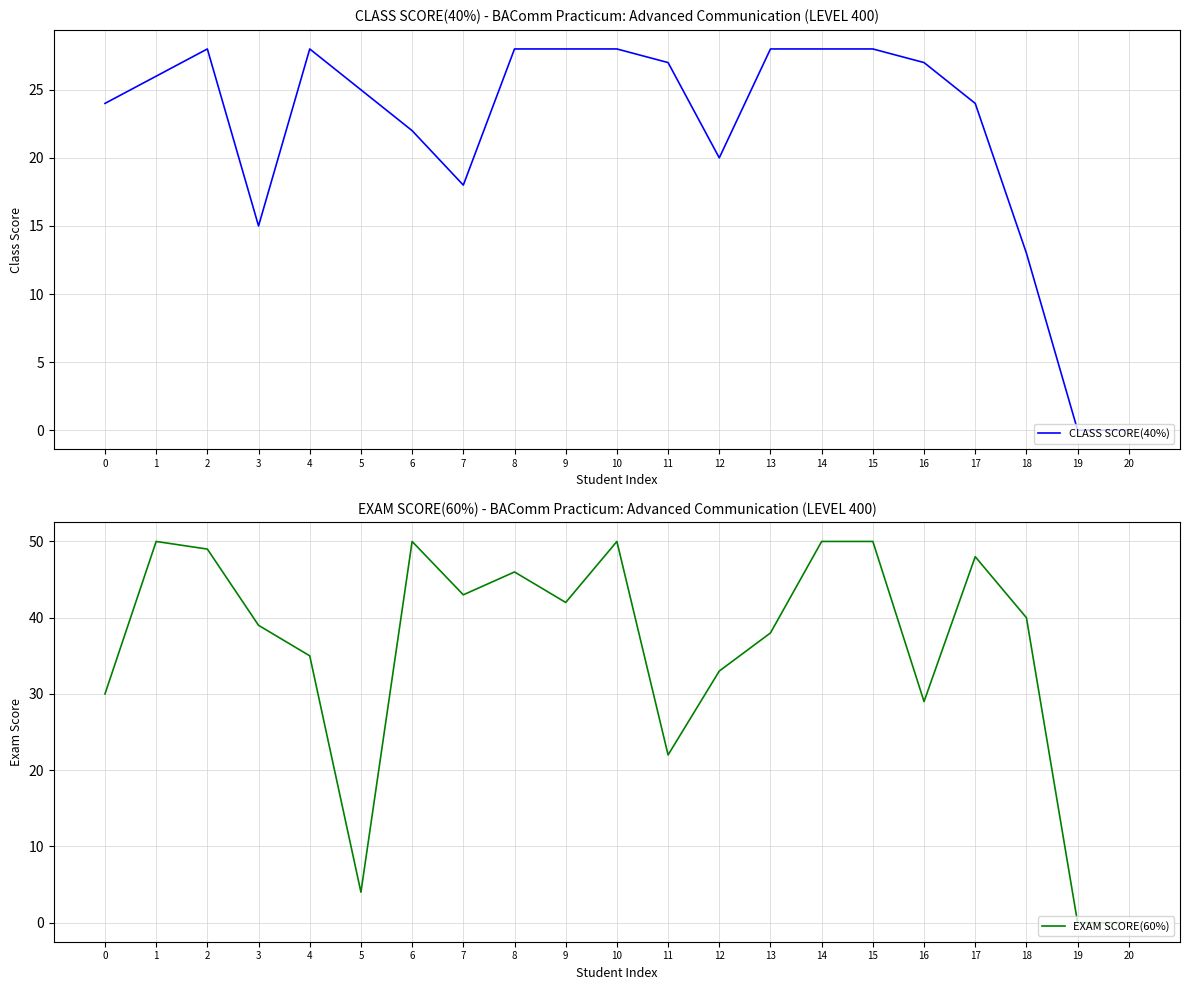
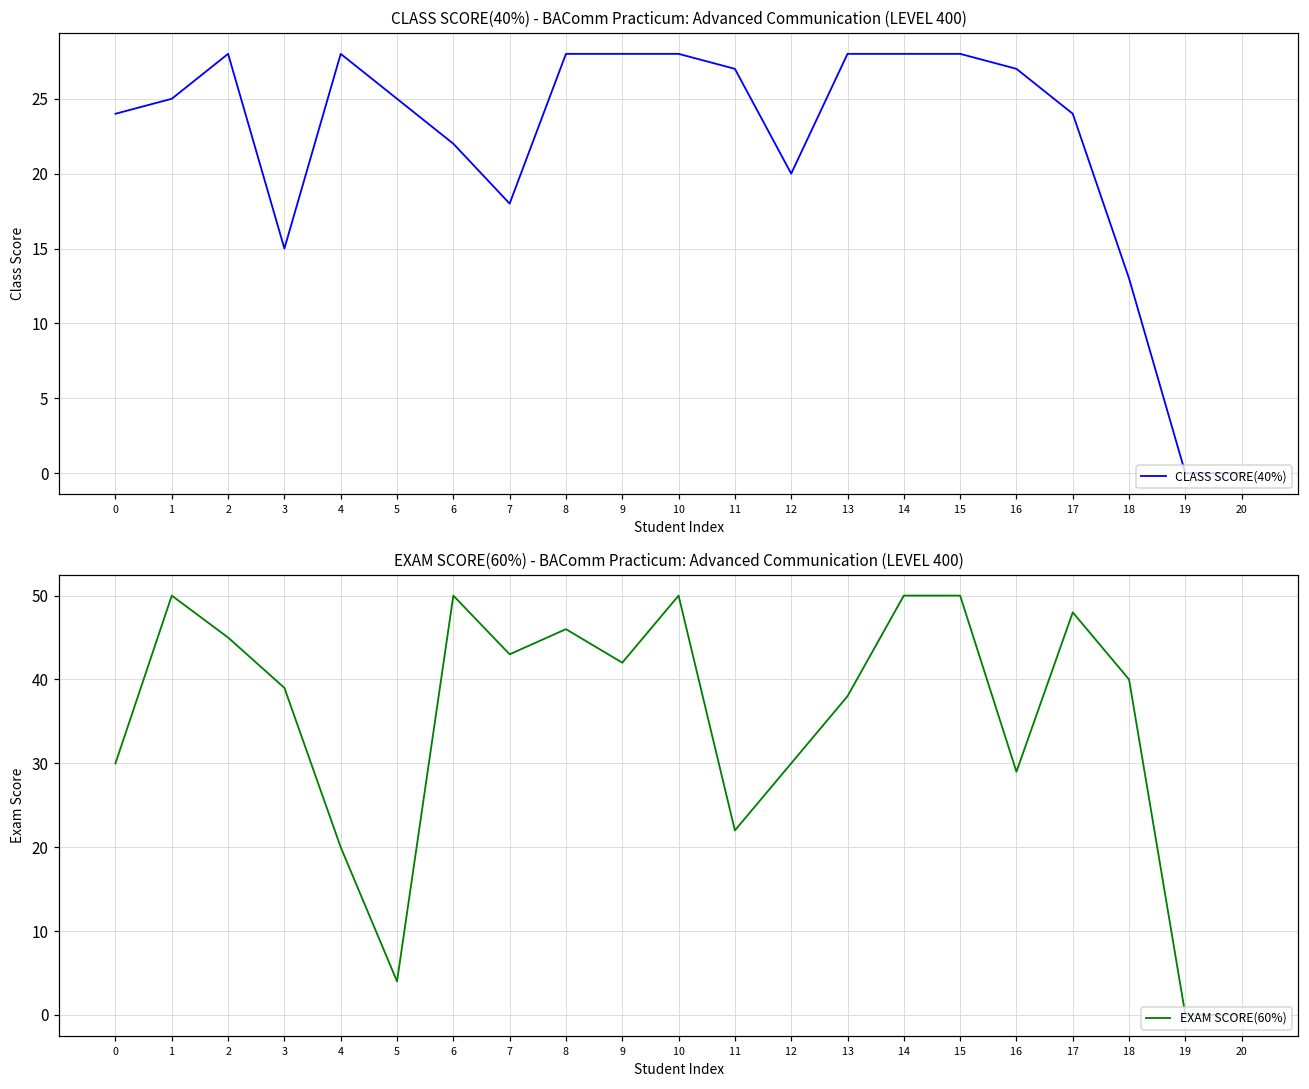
  {
    "CLASS SCORE(40%) - BAComm Practicum: Advanced Communication (LEVEL 400)": {
      "0": 24,
-     "1": 26,
+     "1": 25,
      "2": 28,
      "3": 15,
      "4": 28,
      "5": 25,
      "6": 22,
      "7": 18,
      "8": 28,
      "9": 28,
      "10": 28,
      "11": 27,
      "12": 20,
      "13": 28,
      "14": 28,
      "15": 28,
      "16": 27,
      "17": 24,
      "18": 13
    },
    "EXAM SCORE(60%) - BAComm Practicum: Advanced Communication (LEVEL 400)": {
      "0": 30,
      "1": 50,
-     "2": 49,
+     "2": 45,
      "3": 39,
-     "4": 35,
+     "4": 20,
      "5": 4,
      "6": 50,
      "7": 43,
      "8": 46,
      "9": 42,
      "10": 50,
      "11": 22,
-     "12": 33,
+     "12": 30,
      "13": 38,
      "14": 50,
      "15": 50,
      "16": 29,
      "17": 48,
      "18": 40
    }
  }
